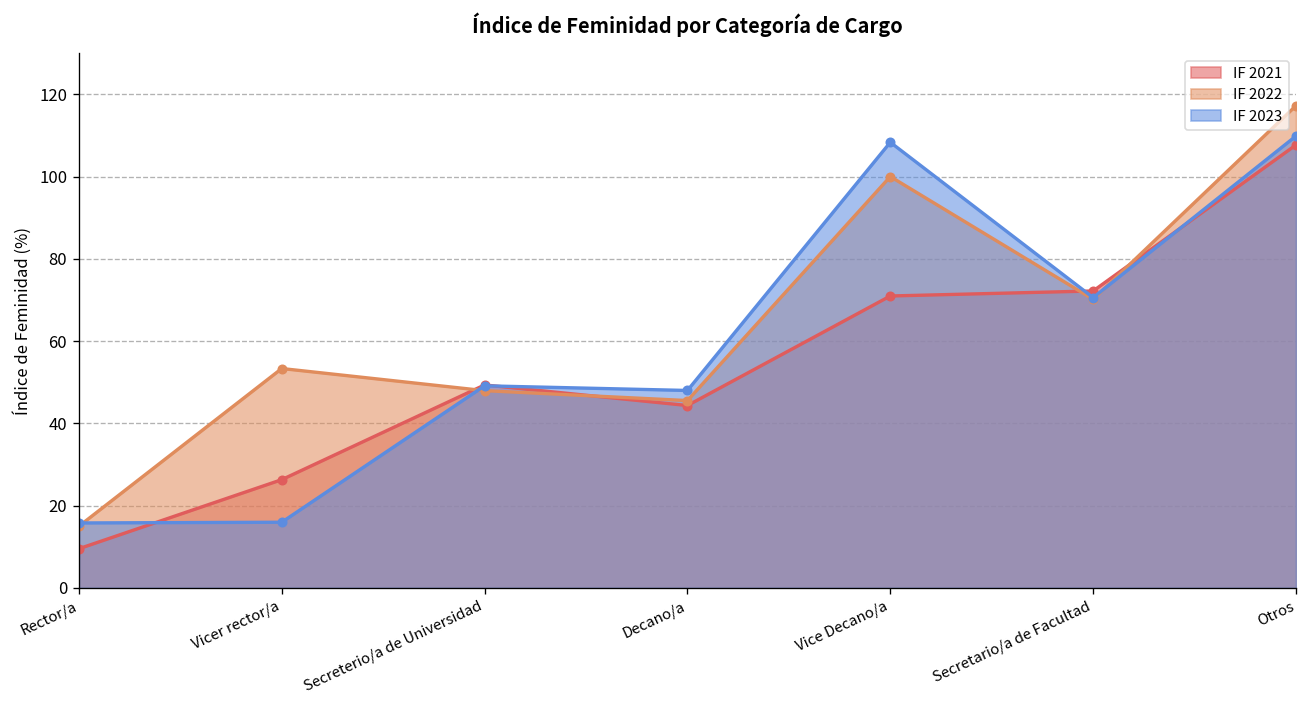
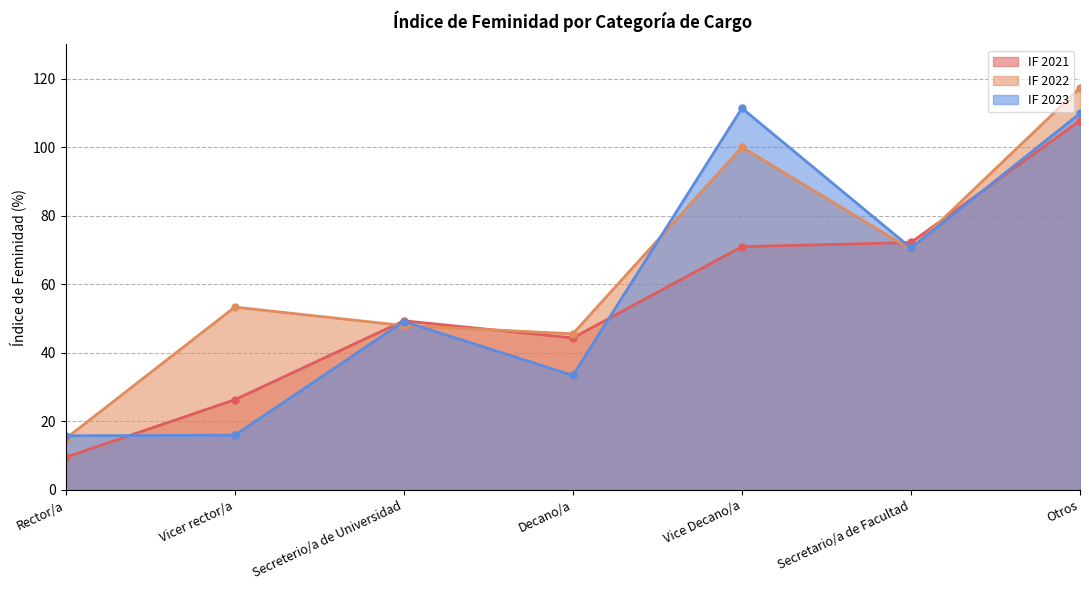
  {
    "IF 2023": {
      "Rector/a": 16,
      "Vicer rector/a": 16,
-     "Decano/a": 48,
-     "Vice Decano/a": 108,
+     "Decano/a": 33,
+     "Vice Decano/a": 111,
      "Otros": 110
    }
  }
